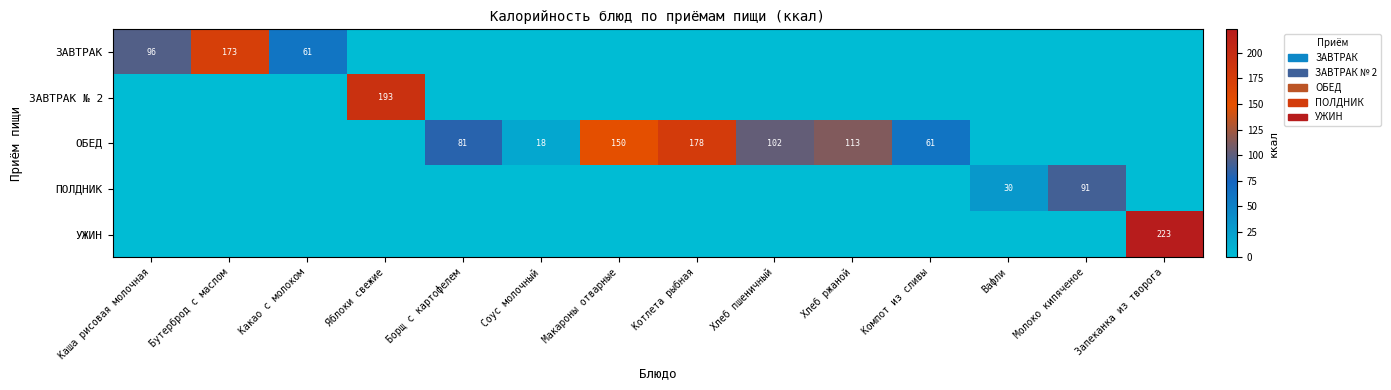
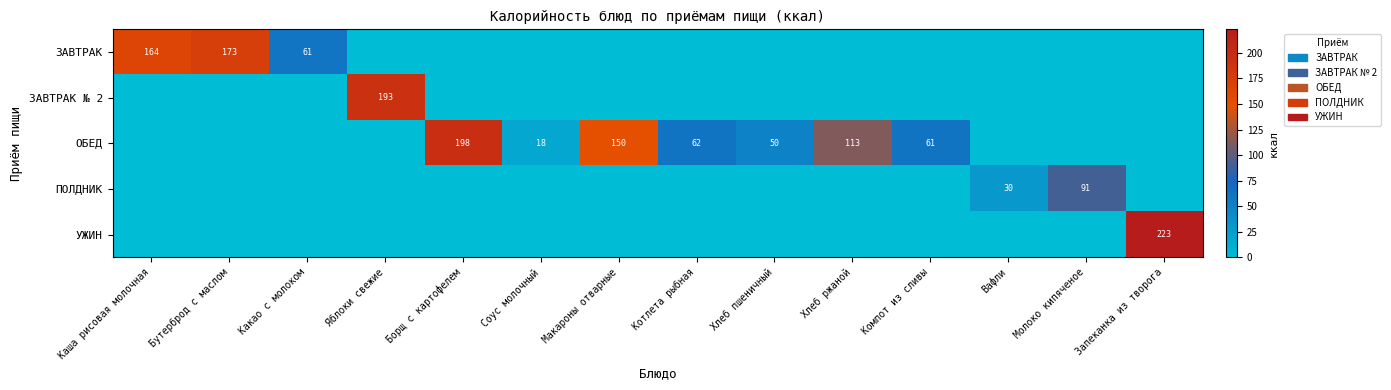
  {
    "ЗАВТРАК": {
-     "Каша рисовая молочная": 96,
+     "Каша рисовая молочная": 164,
      "Бутерброд с маслом": 173,
      "Какао с молоком": 61
    },
    "ЗАВТРАК № 2": {
      "Яблоки свежие": 193
    },
    "ОБЕД": {
-     "Борщ с картофелем": 81,
+     "Борщ с картофелем": 198,
      "Соус молочный": 18,
      "Макароны отварные": 150,
-     "Котлета рыбная": 178,
-     "Хлеб пшеничный": 102,
+     "Котлета рыбная": 62,
+     "Хлеб пшеничный": 50,
      "Хлеб ржаной": 113,
      "Компот из сливы": 61
    },
    "ПОЛДНИК": {
      "Вафли": 30,
      "Молоко кипяченое": 91
    },
    "УЖИН": {
      "Запеканка из творога": 223
    }
  }
